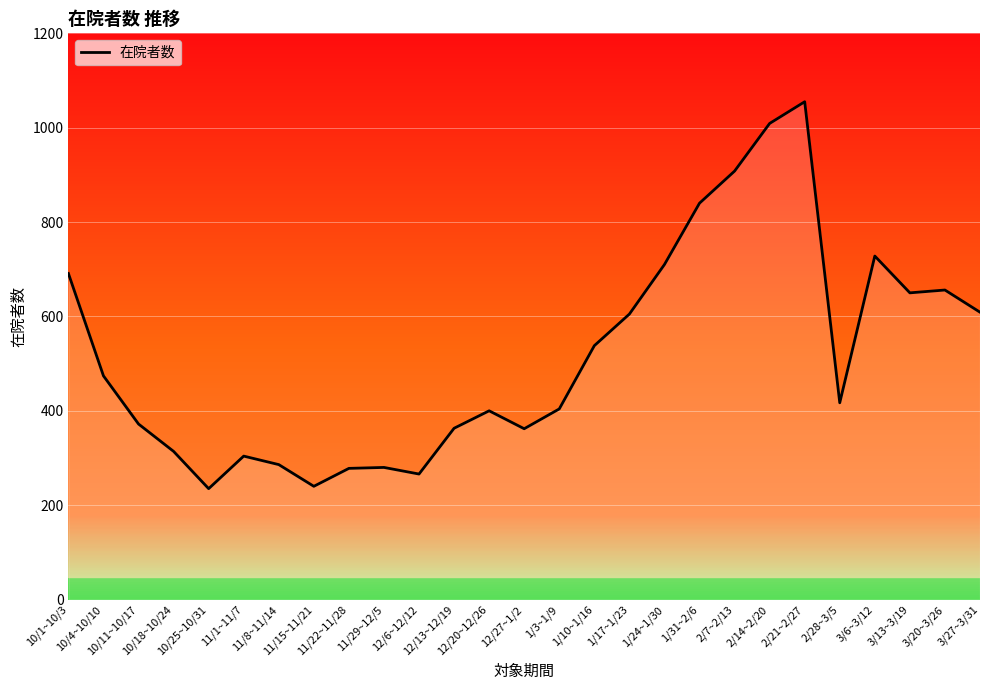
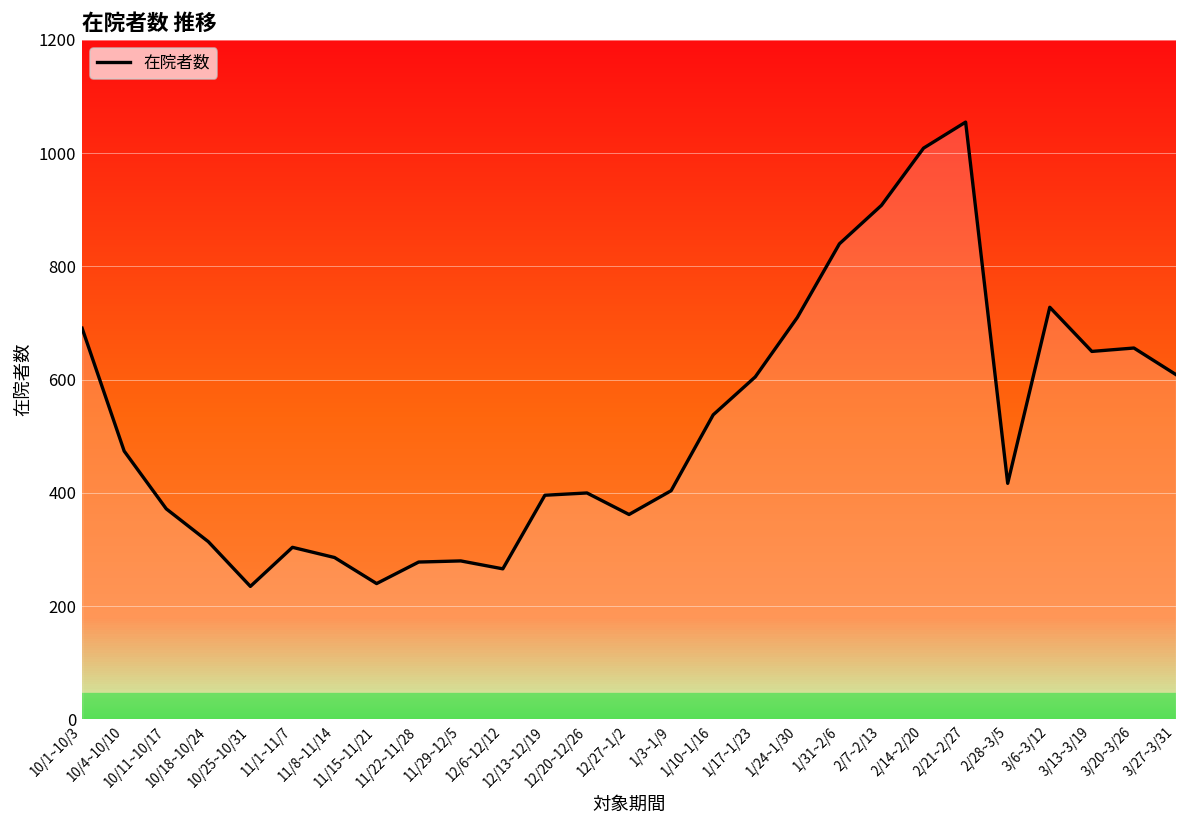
  {
    "10/1~10/3": 690,
    "10/4~10/10": 470,
    "10/11~10/17": 370,
    "10/18~10/24": 310,
    "10/25~10/31": 240,
    "11/1~11/7": 300,
    "11/8~11/14": 290,
    "11/15~11/21": 240,
    "11/22~11/28": 280,
    "11/29~12/5": 280,
    "12/6~12/12": 270,
-   "12/13~12/19": 360,
+   "12/13~12/19": 400,
    "12/20~12/26": 400,
    "12/27~1/2": 360,
    "1/3~1/9": 400,
    "1/10~1/16": 540,
    "1/17~1/23": 610,
    "1/24~1/30": 710,
    "1/31~2/6": 840,
    "2/7~2/13": 910,
    "2/14~2/20": 1010,
    "2/21~2/27": 1060,
    "2/28~3/5": 420,
    "3/6~3/12": 730,
    "3/13~3/19": 650,
    "3/20~3/26": 660,
    "3/27~3/31": 610
  }
